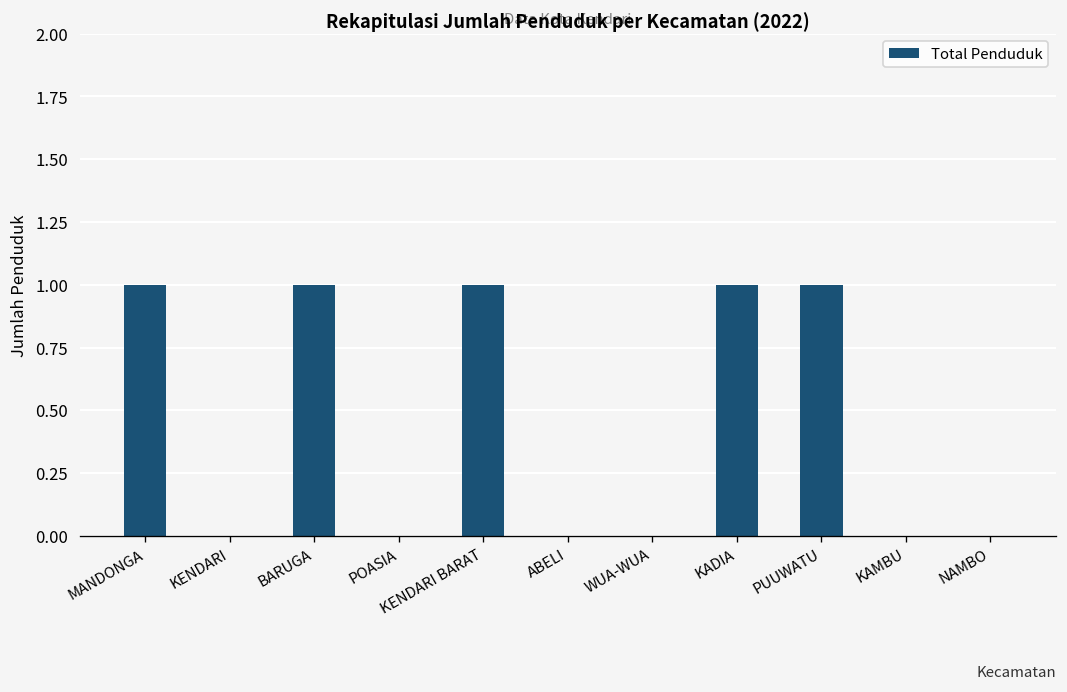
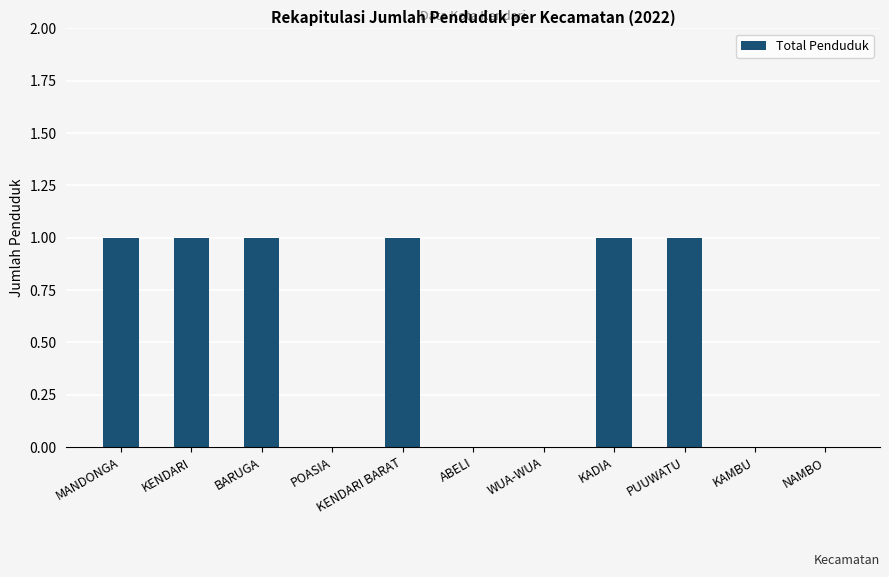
  {
    "MANDONGA": 1,
-   "KENDARI": 0,
+   "KENDARI": 1,
    "BARUGA": 1,
    "POASIA": 0,
    "KENDARI BARAT": 1,
    "ABELI": 0,
    "WUA-WUA": 0,
    "KADIA": 1,
    "PUUWATU": 1,
    "KAMBU": 0,
    "NAMBO": 0
  }
